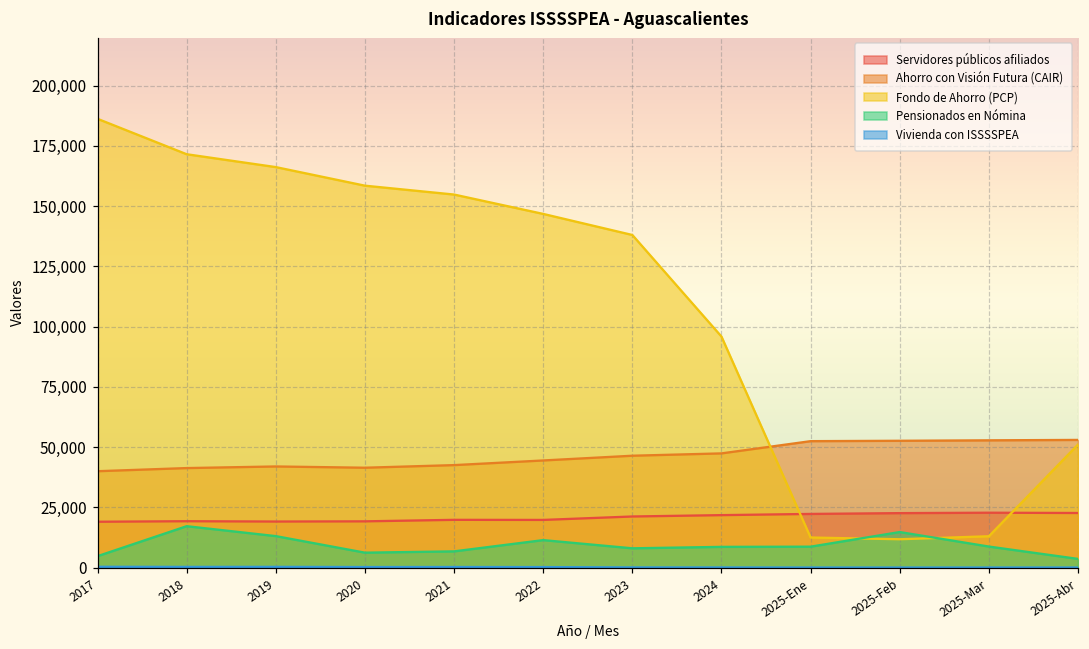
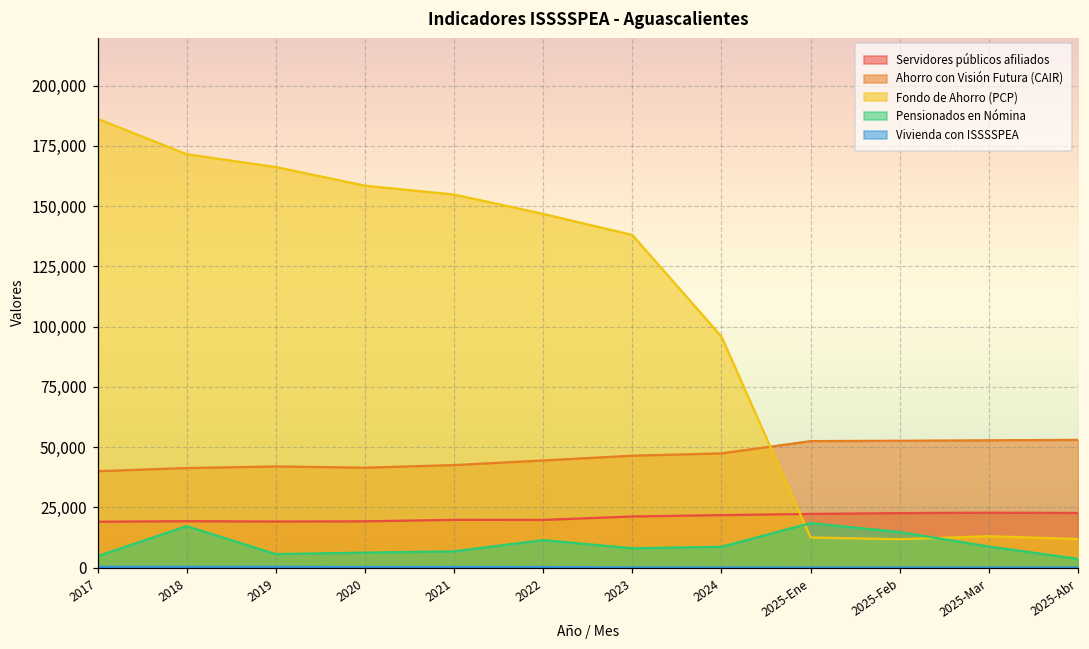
  {
    "Fondo de Ahorro (PCP)": {
      "2017": "186,000",
      "2018": "172,000",
      "2019": "166,000",
      "2020": "159,000",
      "2021": "155,000",
      "2022": "147,000",
      "2023": "138,000",
      "2024": "96,000",
      "2025-Ene": "12,000",
      "2025-Feb": "12,000",
      "2025-Mar": "13,000",
-     "2025-Abr": "51,000"
+     "2025-Abr": "12,000"
    },
    "Pensionados en Nómina": {
      "2017": "5,000",
      "2018": "17,000",
-     "2019": "13,000",
+     "2019": "6,000",
      "2020": "6,000",
      "2021": "7,000",
      "2022": "11,000",
      "2023": "8,000",
      "2024": "9,000",
-     "2025-Ene": "9,000",
+     "2025-Ene": "18,000",
      "2025-Feb": "15,000",
      "2025-Mar": "9,000",
      "2025-Abr": "4,000"
    },
    "Vivienda con ISSSSPEA": {
      "2017": "0",
      "2018": "0",
      "2019": "0",
      "2020": "0",
      "2021": "0",
      "2022": "0",
      "2023": "0",
      "2024": "0",
      "2025-Ene": "0",
      "2025-Feb": "0",
      "2025-Mar": "0",
      "2025-Abr": "0"
    }
  }
